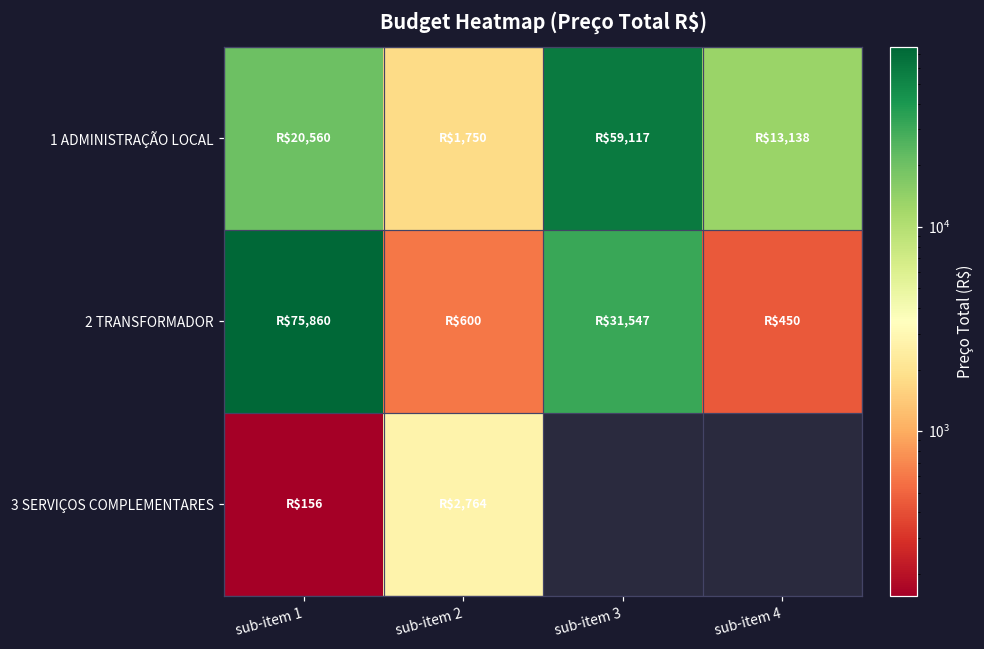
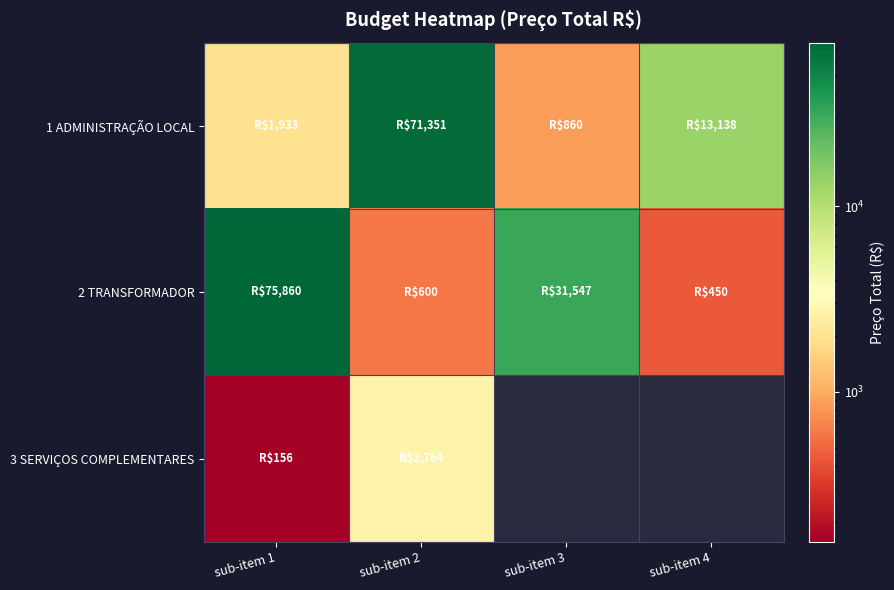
  {
    "1 ADMINISTRAÇÃO LOCAL": {
-     "sub-item 1": "$20,560",
-     "sub-item 2": "$1,750",
-     "sub-item 3": "$59,117",
+     "sub-item 1": "$1,933",
+     "sub-item 2": "$71,351",
+     "sub-item 3": "$860",
      "sub-item 4": "$13,138"
    },
    "2 TRANSFORMADOR": {
      "sub-item 1": "$75,860",
      "sub-item 2": "$600",
      "sub-item 3": "$31,547",
      "sub-item 4": "$450"
    },
    "3 SERVIÇOS COMPLEMENTARES": {
      "sub-item 1": "$156",
      "sub-item 2": "$2,764"
    }
  }
